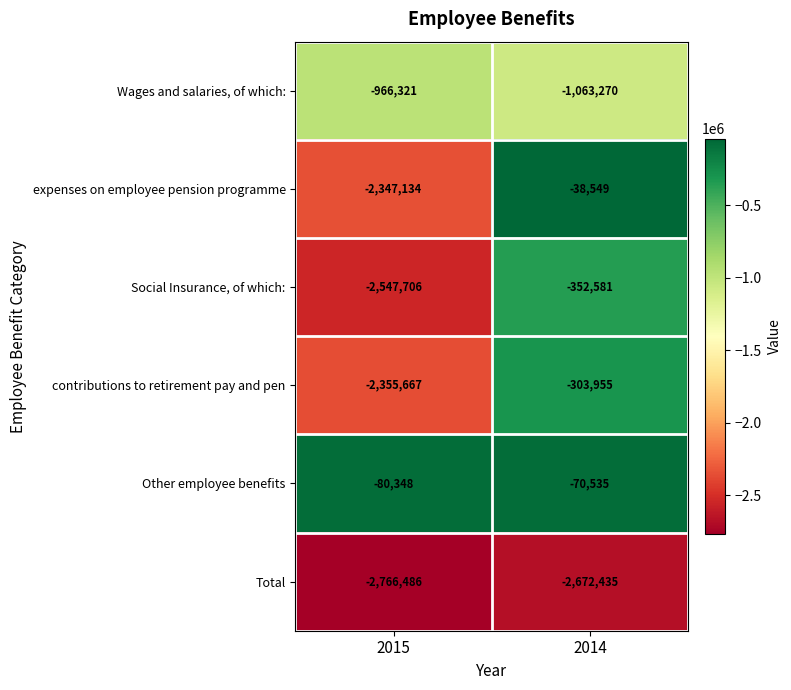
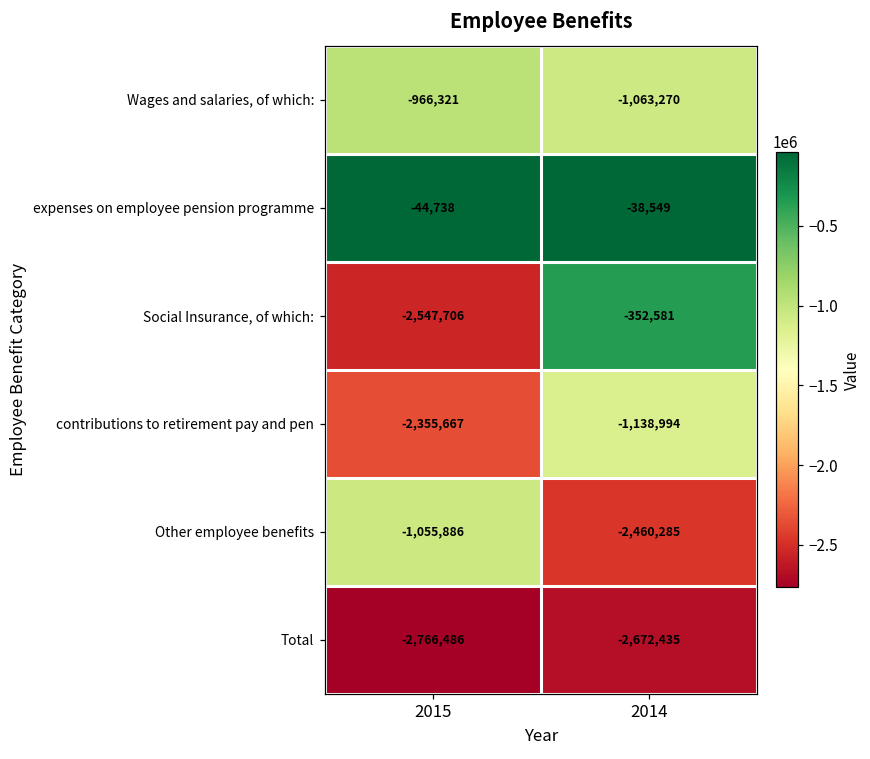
  {
    "Wages and salaries, of which:": {
      "2015": "-966,321",
      "2014": "-1,063,270"
    },
    "expenses on employee pension programme": {
-     "2015": "-2,347,134",
+     "2015": "-44,738",
      "2014": "-38,549"
    },
    "Social Insurance, of which:": {
      "2015": "-2,547,706",
      "2014": "-352,581"
    },
    "contributions to retirement pay and pen": {
      "2015": "-2,355,667",
-     "2014": "-303,955"
+     "2014": "-1,138,994"
    },
    "Other employee benefits": {
-     "2015": "-80,348",
-     "2014": "-70,535"
+     "2015": "-1,055,886",
+     "2014": "-2,460,285"
    },
    "Total": {
      "2015": "-2,766,486",
      "2014": "-2,672,435"
    }
  }
